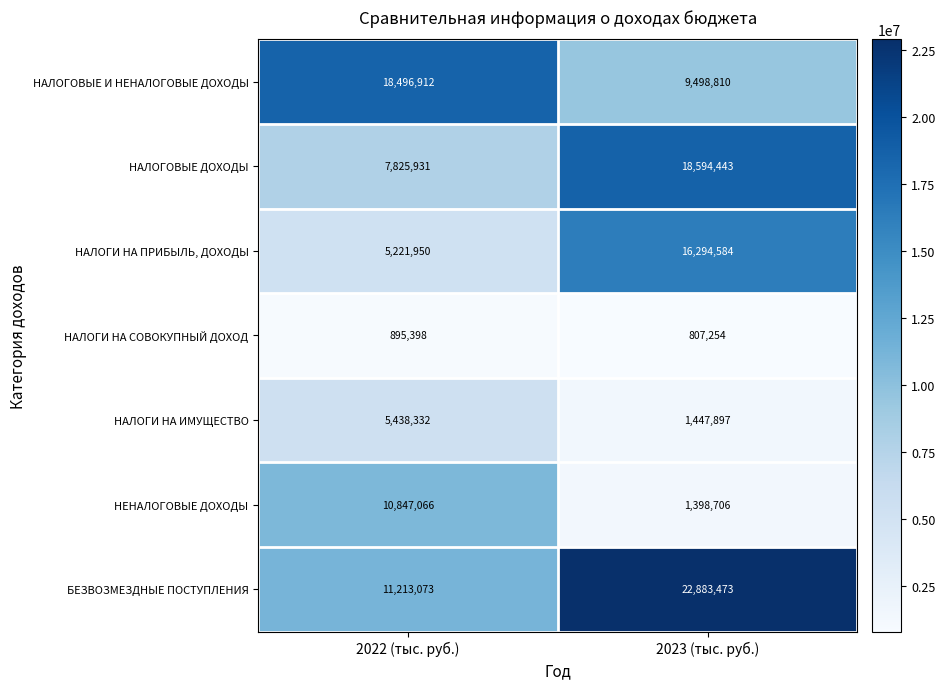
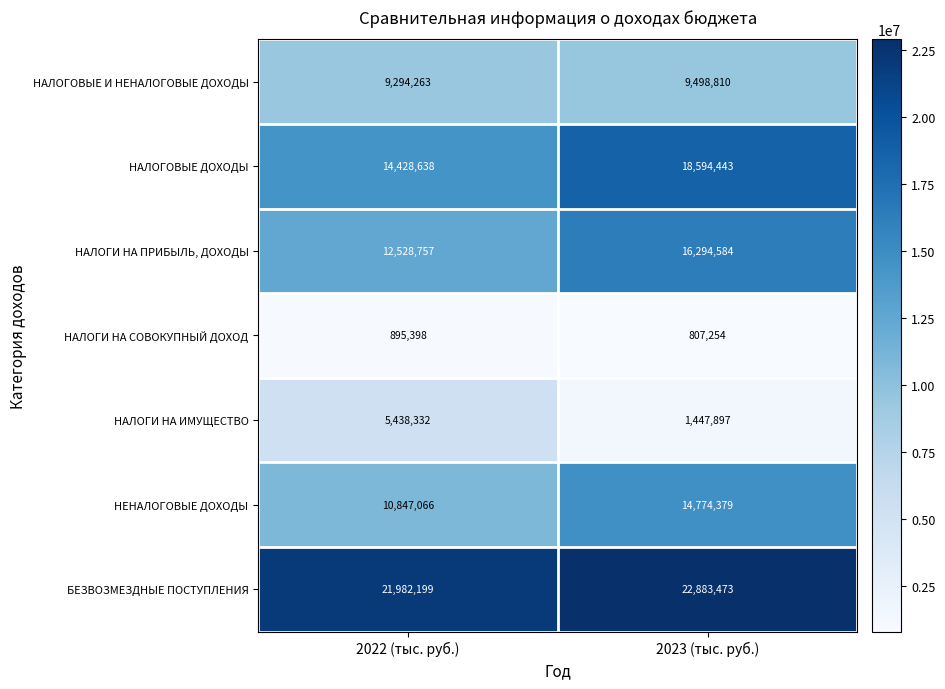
  {
    "НАЛОГОВЫЕ И НЕНАЛОГОВЫЕ ДОХОДЫ": {
-     "2022 (тыс. руб.)": "18,496,912",
+     "2022 (тыс. руб.)": "9,294,263",
      "2023 (тыс. руб.)": "9,498,810"
    },
    "НАЛОГОВЫЕ ДОХОДЫ": {
-     "2022 (тыс. руб.)": "7,825,931",
+     "2022 (тыс. руб.)": "14,428,638",
      "2023 (тыс. руб.)": "18,594,443"
    },
    "НАЛОГИ НА ПРИБЫЛЬ, ДОХОДЫ": {
-     "2022 (тыс. руб.)": "5,221,950",
+     "2022 (тыс. руб.)": "12,528,757",
      "2023 (тыс. руб.)": "16,294,584"
    },
    "НАЛОГИ НА СОВОКУПНЫЙ ДОХОД": {
      "2022 (тыс. руб.)": "895,398",
      "2023 (тыс. руб.)": "807,254"
    },
    "НАЛОГИ НА ИМУЩЕСТВО": {
      "2022 (тыс. руб.)": "5,438,332",
      "2023 (тыс. руб.)": "1,447,897"
    },
    "НЕНАЛОГОВЫЕ ДОХОДЫ": {
      "2022 (тыс. руб.)": "10,847,066",
-     "2023 (тыс. руб.)": "1,398,706"
+     "2023 (тыс. руб.)": "14,774,379"
    },
    "БЕЗВОЗМЕЗДНЫЕ ПОСТУПЛЕНИЯ": {
-     "2022 (тыс. руб.)": "11,213,073",
+     "2022 (тыс. руб.)": "21,982,199",
      "2023 (тыс. руб.)": "22,883,473"
    }
  }
